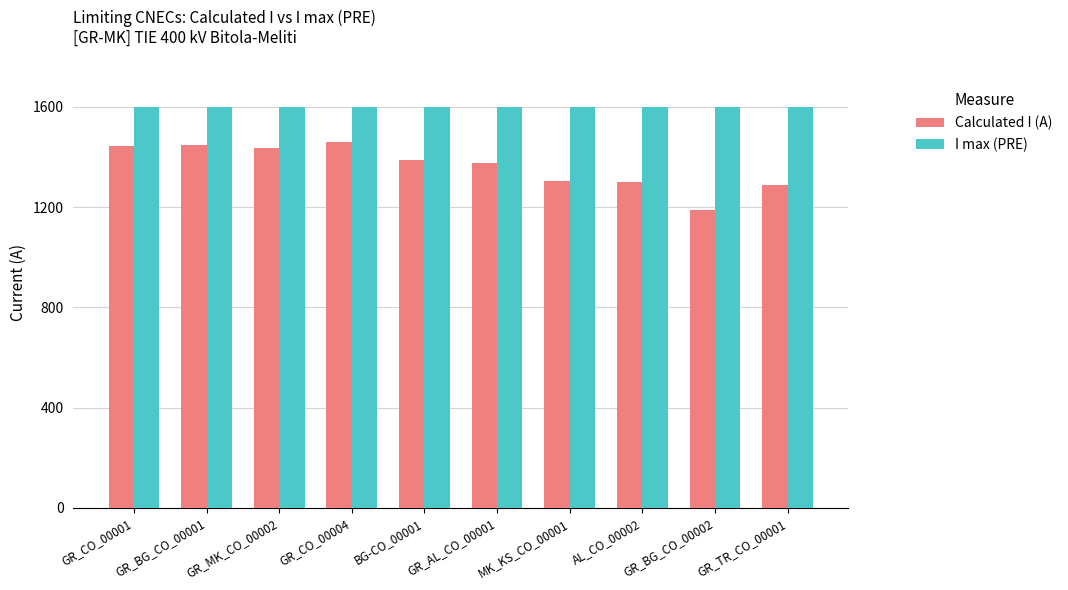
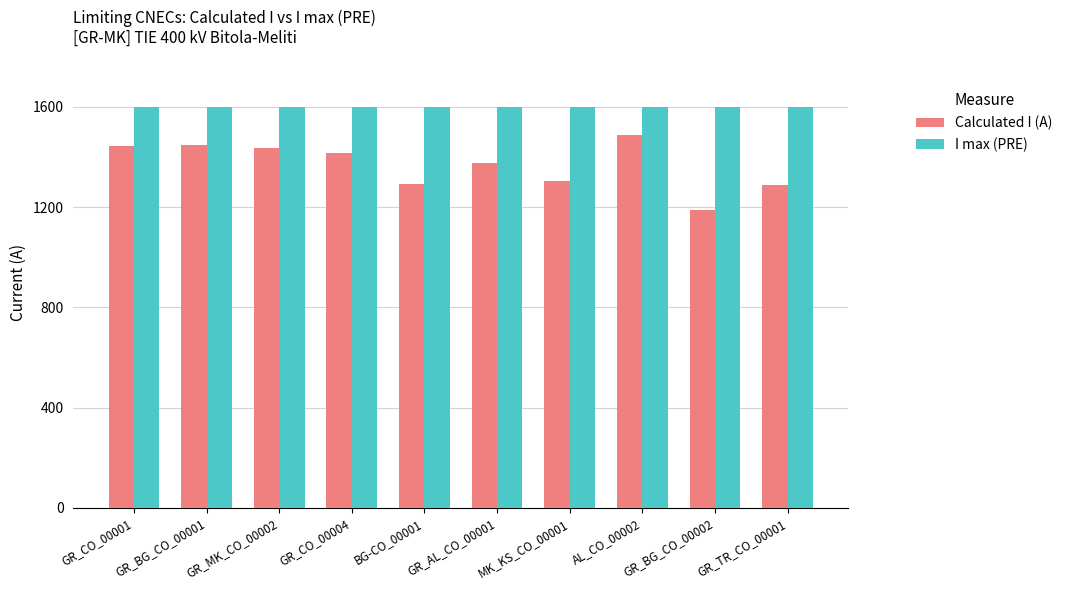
  {
    "Calculated I (A)": {
      "GR_CO_00001": 1440,
      "GR_BG_CO_00001": 1450,
      "GR_MK_CO_00002": 1440,
-     "GR_CO_00004": 1460,
-     "BG-CO_00001": 1390,
+     "GR_CO_00004": 1420,
+     "BG-CO_00001": 1290,
      "GR_AL_CO_00001": 1380,
      "MK_KS_CO_00001": 1310,
-     "AL_CO_00002": 1300,
+     "AL_CO_00002": 1490,
      "GR_BG_CO_00002": 1190,
      "GR_TR_CO_00001": 1290
    },
    "I max (PRE)": {
      "GR_CO_00001": 1600,
      "GR_BG_CO_00001": 1600,
      "GR_MK_CO_00002": 1600,
      "GR_CO_00004": 1600,
      "BG-CO_00001": 1600,
      "GR_AL_CO_00001": 1600,
      "MK_KS_CO_00001": 1600,
      "AL_CO_00002": 1600,
      "GR_BG_CO_00002": 1600,
      "GR_TR_CO_00001": 1600
    }
  }
